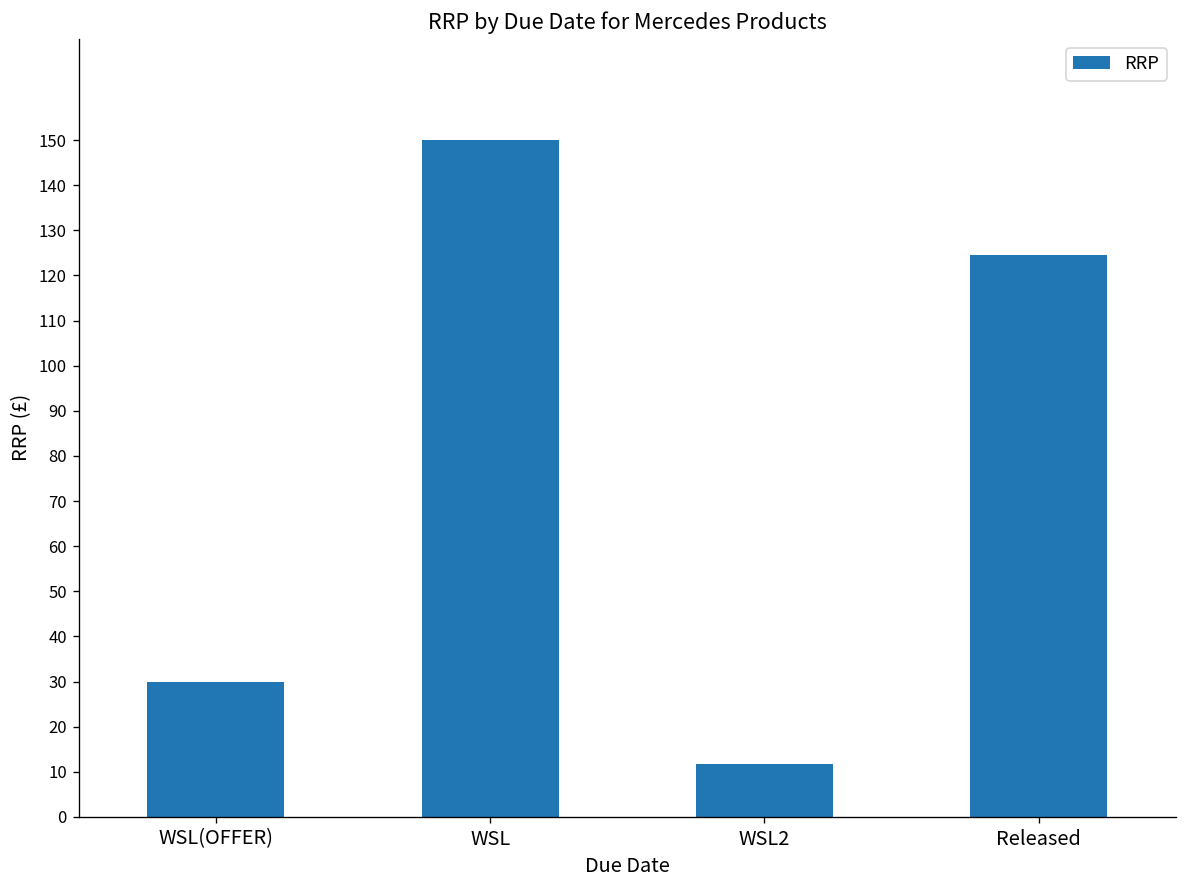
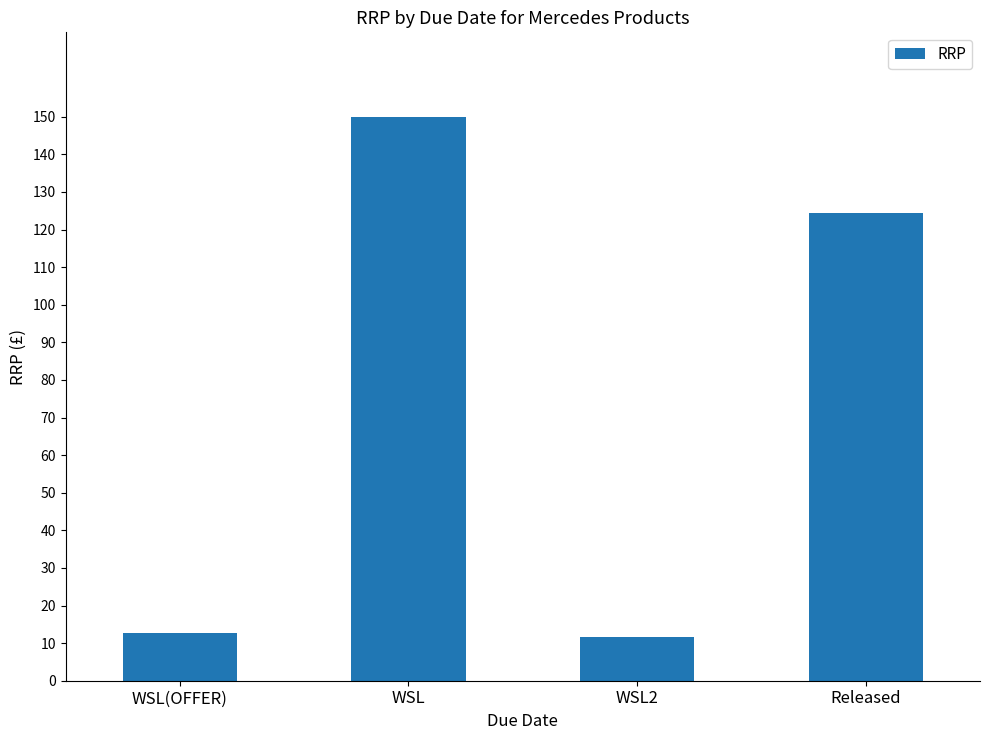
  {
-   "WSL(OFFER)": 30,
+   "WSL(OFFER)": 13,
    "WSL": 150,
    "WSL2": 12,
    "Released": 124
  }
